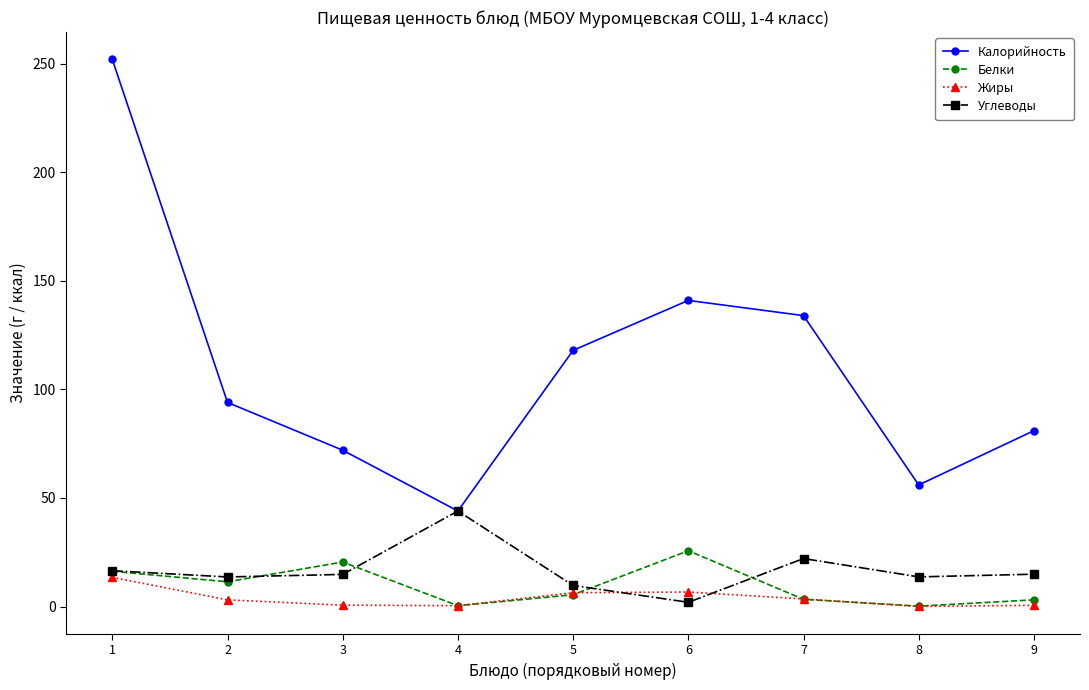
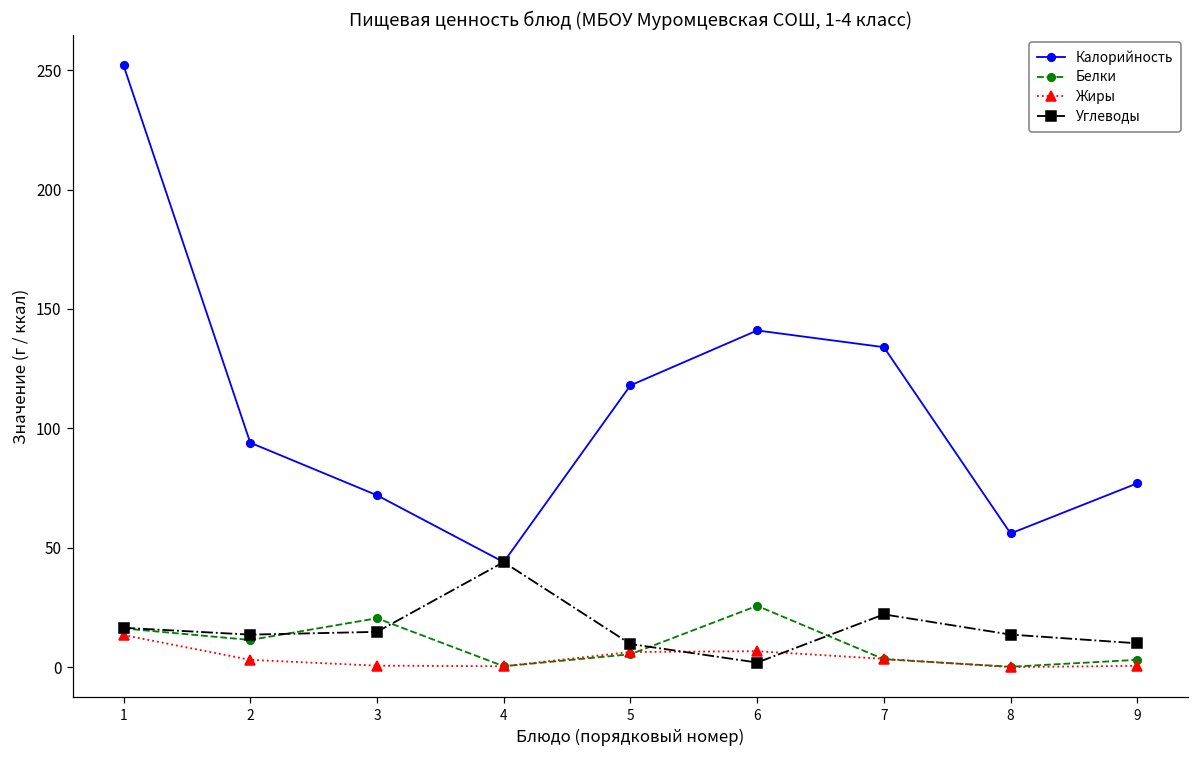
  {
    "Калорийность": {
      "1": 252,
      "2": 94,
      "3": 72,
      "5": 118,
      "6": 141,
      "7": 134,
      "8": 56,
-     "9": 81
+     "9": 77
    },
    "Белки": {
      "2": 11,
      "3": 21,
      "6": 26,
      "9": 3
    },
    "Жиры": {
      "1": 13,
      "2": 3,
      "3": 1,
      "6": 7,
      "9": 1
    },
    "Углеводы": {
      "2": 14,
      "3": 15,
      "5": 10,
      "6": 2,
      "7": 22,
      "8": 14,
-     "9": 15
+     "9": 10
    }
  }
